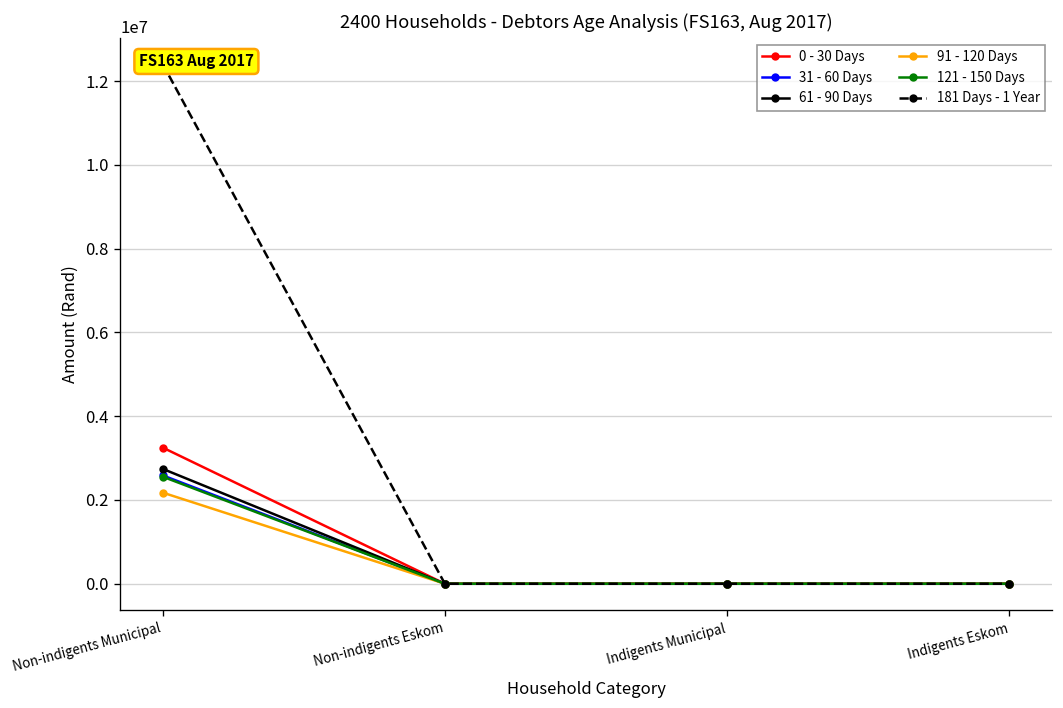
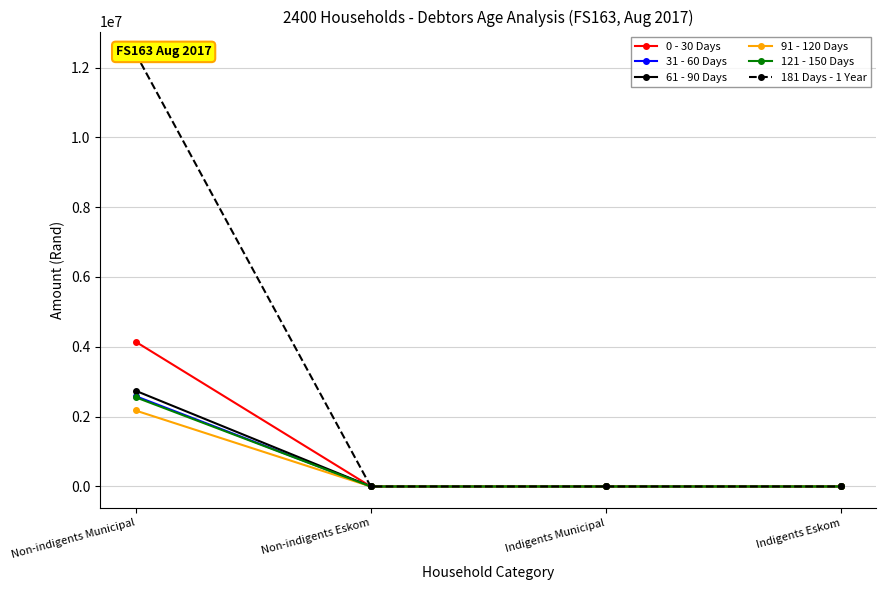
  {
    "0 - 30 Days": {
-     "Non-indigents Municipal": 3300000
+     "Non-indigents Municipal": 4100000
    },
    "91 - 120 Days": {
      "Non-indigents Municipal": 2200000
    }
  }
